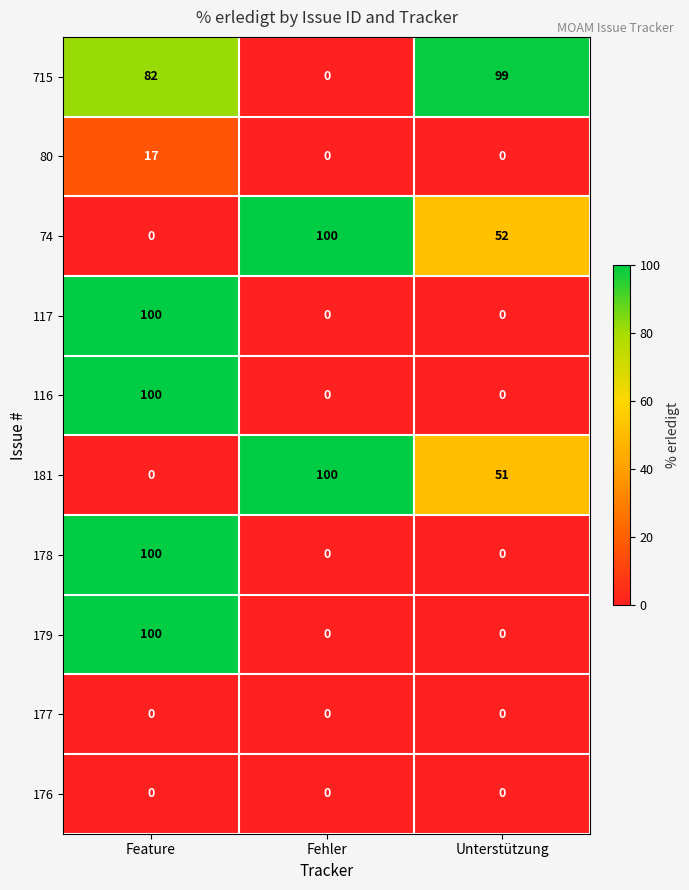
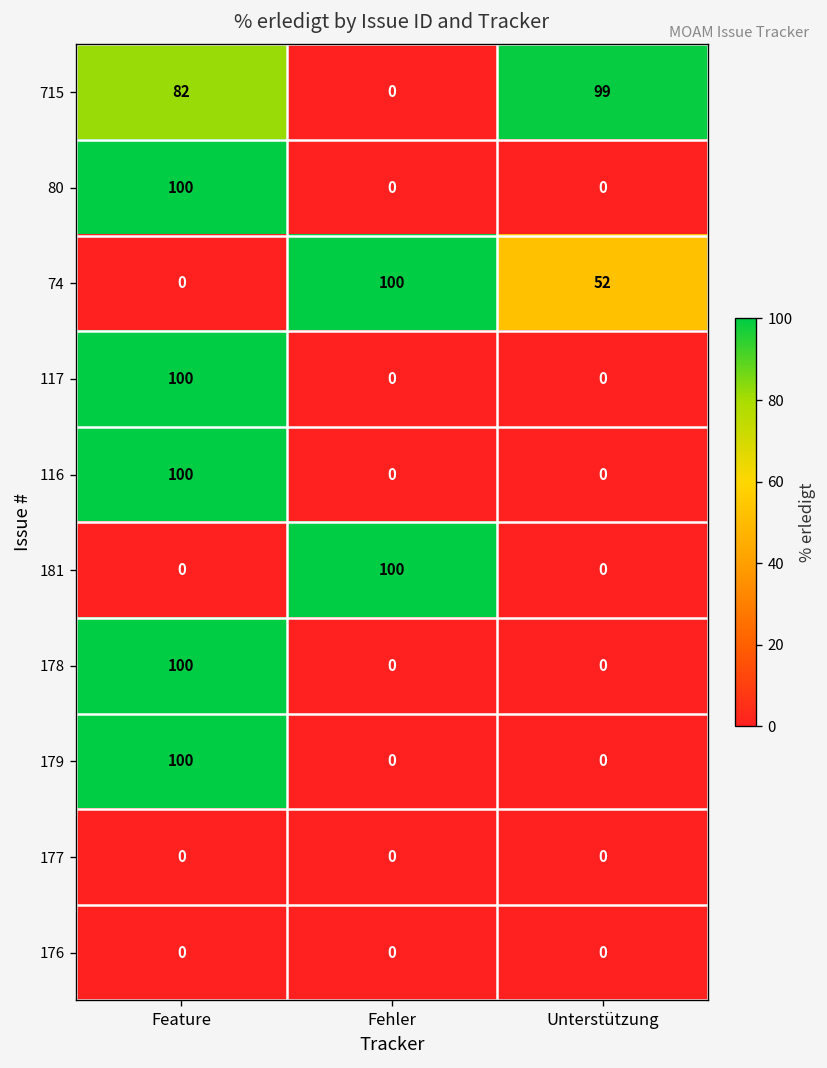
  {
    "715": {
      "Feature": 82,
      "Fehler": 0,
      "Unterstützung": 99
    },
    "80": {
-     "Feature": 17,
+     "Feature": 100,
      "Fehler": 0,
      "Unterstützung": 0
    },
    "74": {
      "Feature": 0,
      "Fehler": 100,
      "Unterstützung": 52
    },
    "117": {
      "Feature": 100,
      "Fehler": 0,
      "Unterstützung": 0
    },
    "116": {
      "Feature": 100,
      "Fehler": 0,
      "Unterstützung": 0
    },
    "181": {
      "Feature": 0,
      "Fehler": 100,
-     "Unterstützung": 51
+     "Unterstützung": 0
    },
    "178": {
      "Feature": 100,
      "Fehler": 0,
      "Unterstützung": 0
    },
    "179": {
      "Feature": 100,
      "Fehler": 0,
      "Unterstützung": 0
    },
    "177": {
      "Feature": 0,
      "Fehler": 0,
      "Unterstützung": 0
    },
    "176": {
      "Feature": 0,
      "Fehler": 0,
      "Unterstützung": 0
    }
  }
